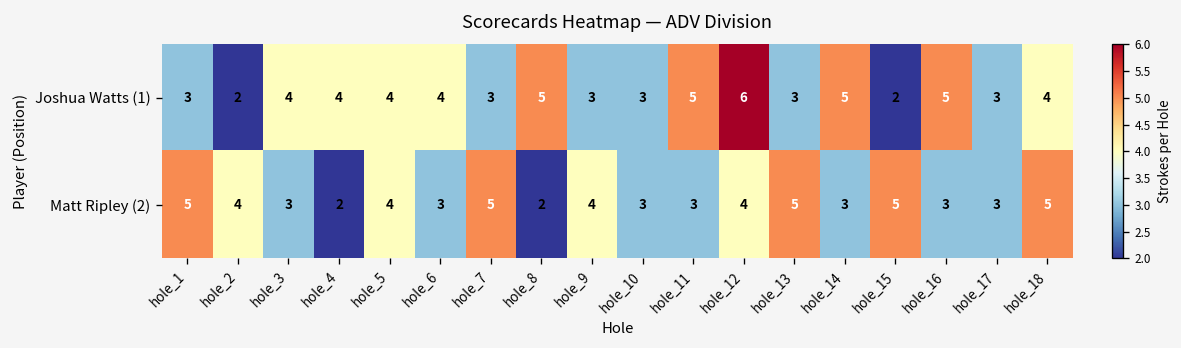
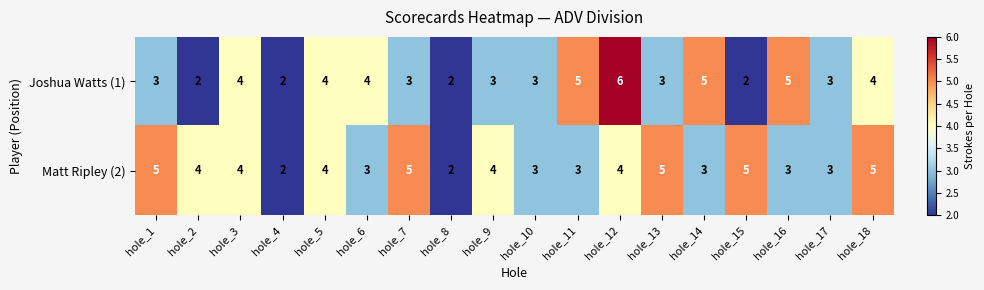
  {
    "Joshua Watts (1)": {
      "hole_1": 3,
      "hole_2": 2,
      "hole_3": 4,
-     "hole_4": 4,
+     "hole_4": 2,
      "hole_5": 4,
      "hole_6": 4,
      "hole_7": 3,
-     "hole_8": 5,
+     "hole_8": 2,
      "hole_9": 3,
      "hole_10": 3,
      "hole_11": 5,
      "hole_12": 6,
      "hole_13": 3,
      "hole_14": 5,
      "hole_15": 2,
      "hole_16": 5,
      "hole_17": 3,
      "hole_18": 4
    },
    "Matt Ripley (2)": {
      "hole_1": 5,
      "hole_2": 4,
-     "hole_3": 3,
+     "hole_3": 4,
      "hole_4": 2,
      "hole_5": 4,
      "hole_6": 3,
      "hole_7": 5,
      "hole_8": 2,
      "hole_9": 4,
      "hole_10": 3,
      "hole_11": 3,
      "hole_12": 4,
      "hole_13": 5,
      "hole_14": 3,
      "hole_15": 5,
      "hole_16": 3,
      "hole_17": 3,
      "hole_18": 5
    }
  }
